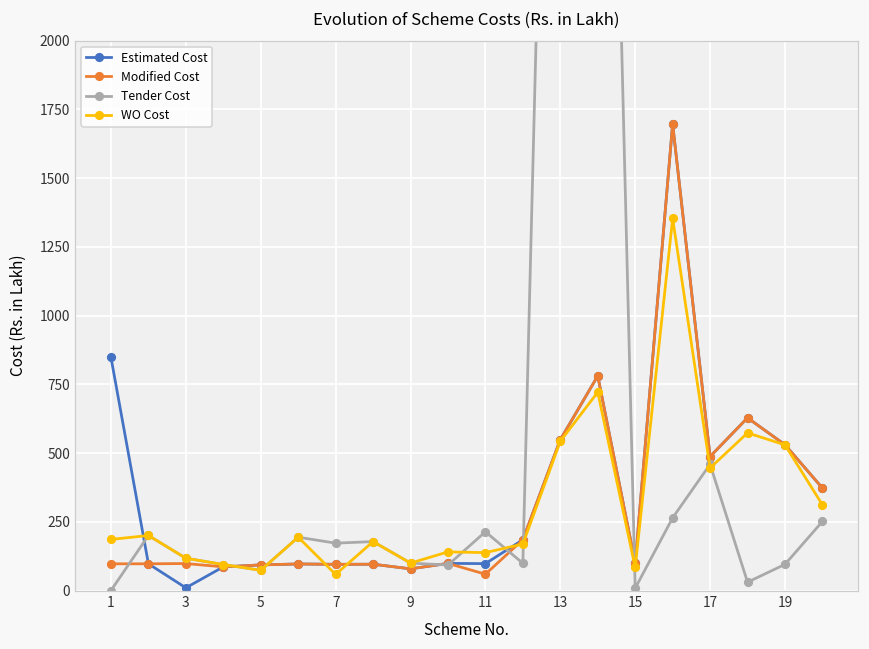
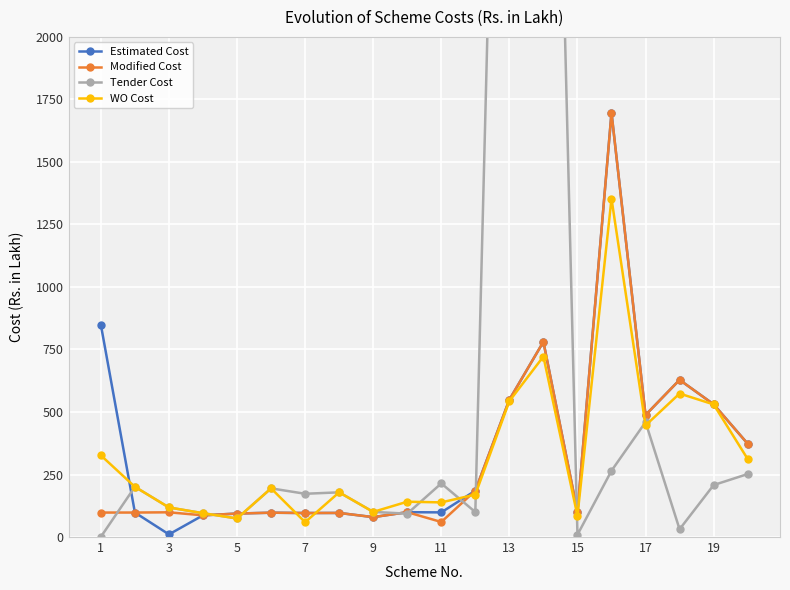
  {
    "Estimated Cost": {
      "1": 850,
      "3": 10,
      "11": 100
    },
    "Modified Cost": {
      "1": 100,
      "3": 100,
      "11": 60
    },
    "Tender Cost": {
      "1": 0,
      "7": 170,
      "11": 210,
      "15": 10,
      "17": 460,
-     "19": 100
+     "19": 210
    },
    "WO Cost": {
-     "1": 190,
+     "1": 330,
      "7": 60,
      "11": 140,
      "15": 90,
      "17": 450
    }
  }
